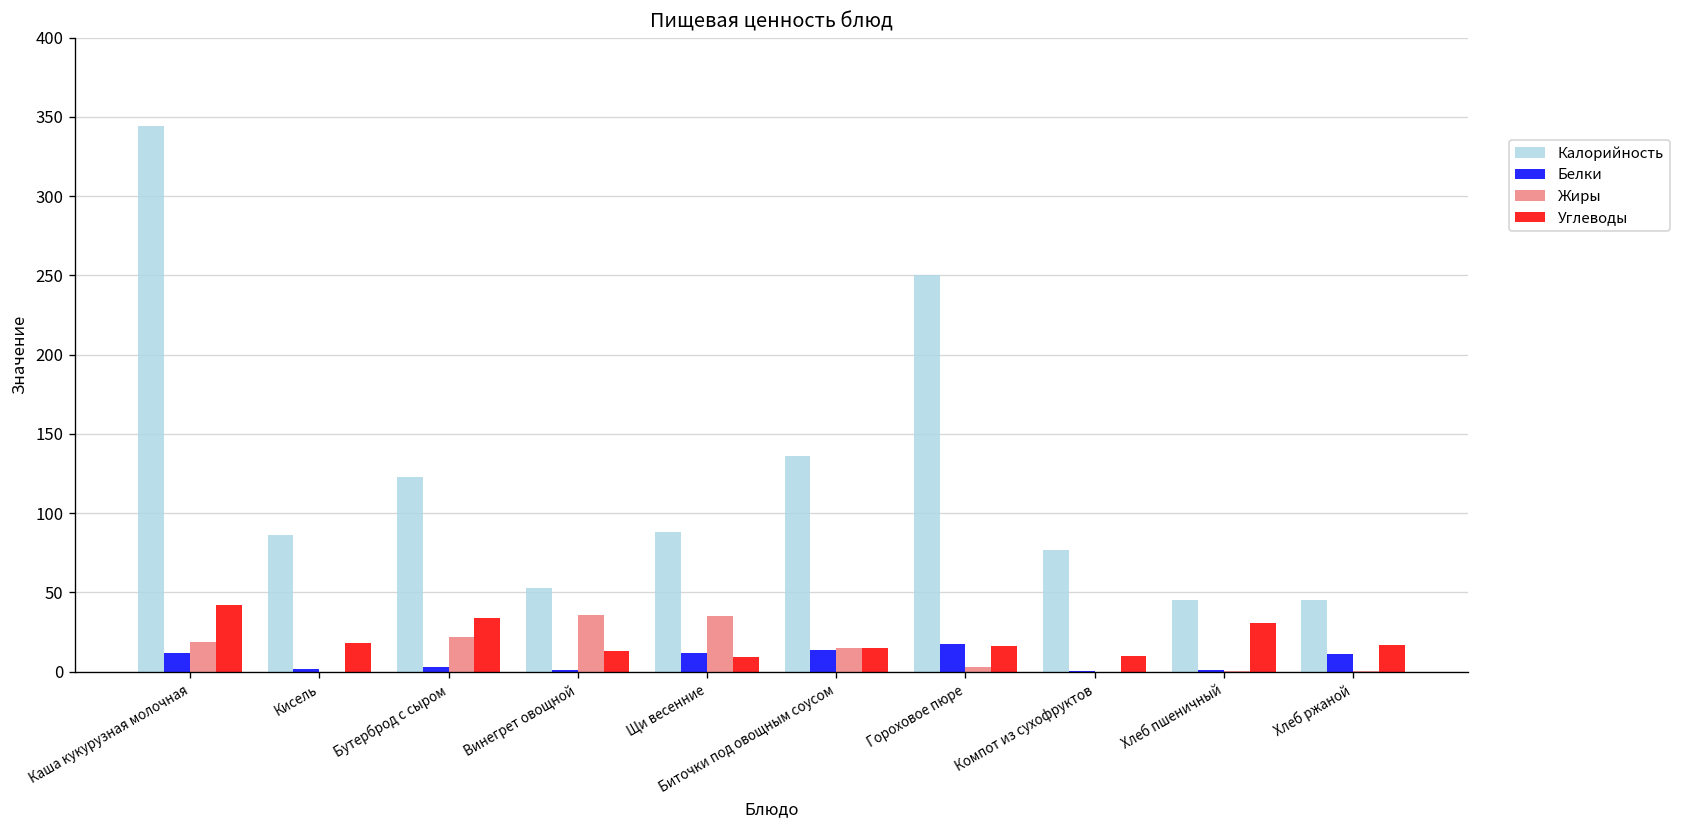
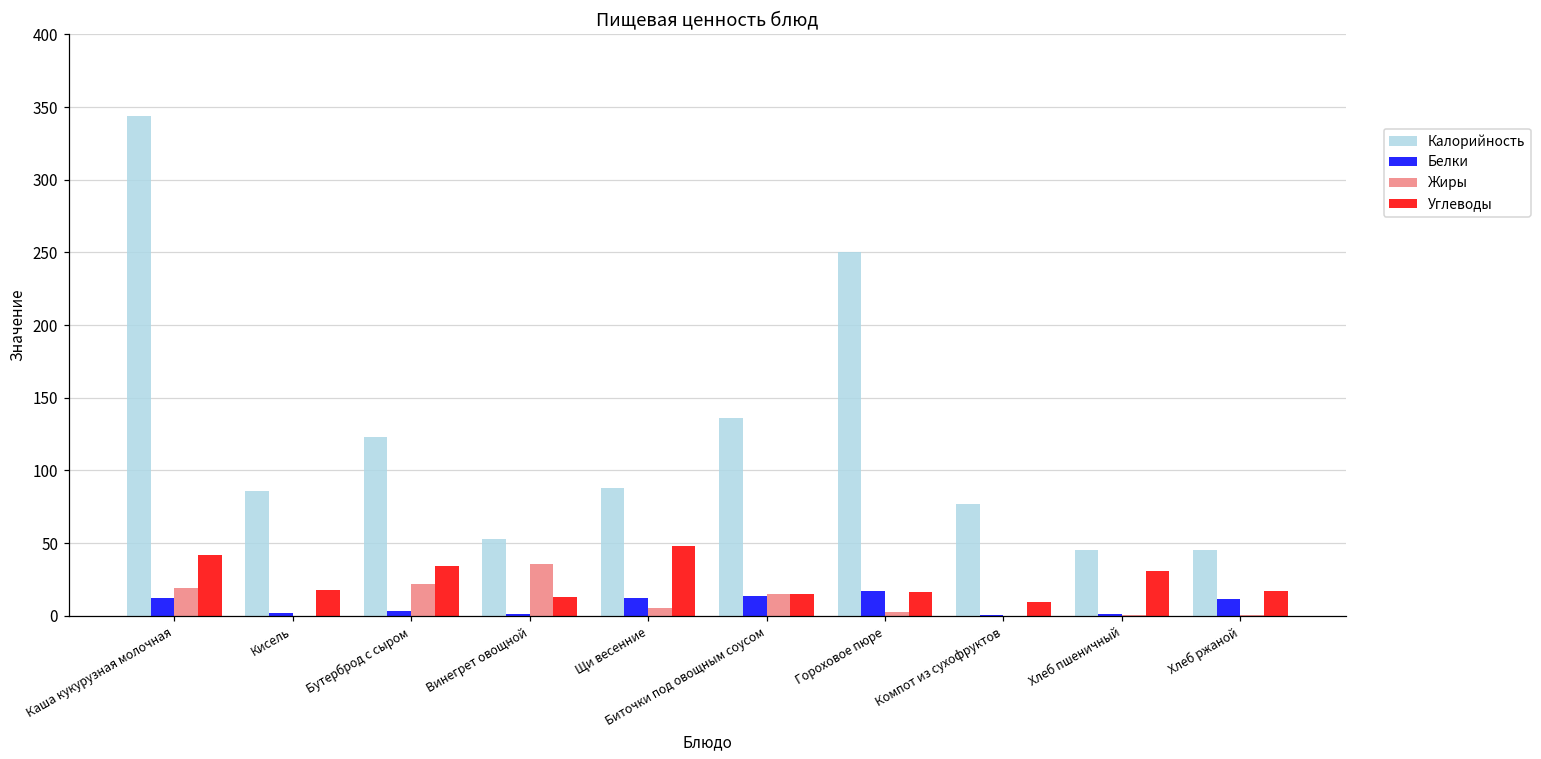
  {
    "Калорийность": {
      "Каша кукурузная молочная": 344,
      "Кисель": 86,
      "Бутерброд с сыром": 123,
      "Винегрет овощной": 53,
      "Щи весенние": 88,
      "Биточки под овощным соусом": 136,
      "Гороховое пюре": 250,
      "Компот из сухофруктов": 77,
      "Хлеб пшеничный": 45,
      "Хлеб ржаной": 45
    },
    "Белки": {
      "Каша кукурузная молочная": 12,
      "Кисель": 2,
      "Бутерброд с сыром": 3,
      "Щи весенние": 12,
      "Биточки под овощным соусом": 14,
      "Гороховое пюре": 17,
      "Хлеб ржаной": 11
    },
    "Жиры": {
      "Каша кукурузная молочная": 19,
      "Бутерброд с сыром": 22,
      "Винегрет овощной": 36,
-     "Щи весенние": 35,
+     "Щи весенние": 5,
      "Биточки под овощным соусом": 15,
      "Гороховое пюре": 3,
      "Компот из сухофруктов": 0
    },
    "Углеводы": {
      "Каша кукурузная молочная": 42,
      "Кисель": 18,
      "Бутерброд с сыром": 34,
      "Винегрет овощной": 13,
-     "Щи весенние": 9,
+     "Щи весенние": 48,
      "Биточки под овощным соусом": 15,
      "Гороховое пюре": 16,
      "Компот из сухофруктов": 10,
      "Хлеб пшеничный": 31,
      "Хлеб ржаной": 17
    }
  }
